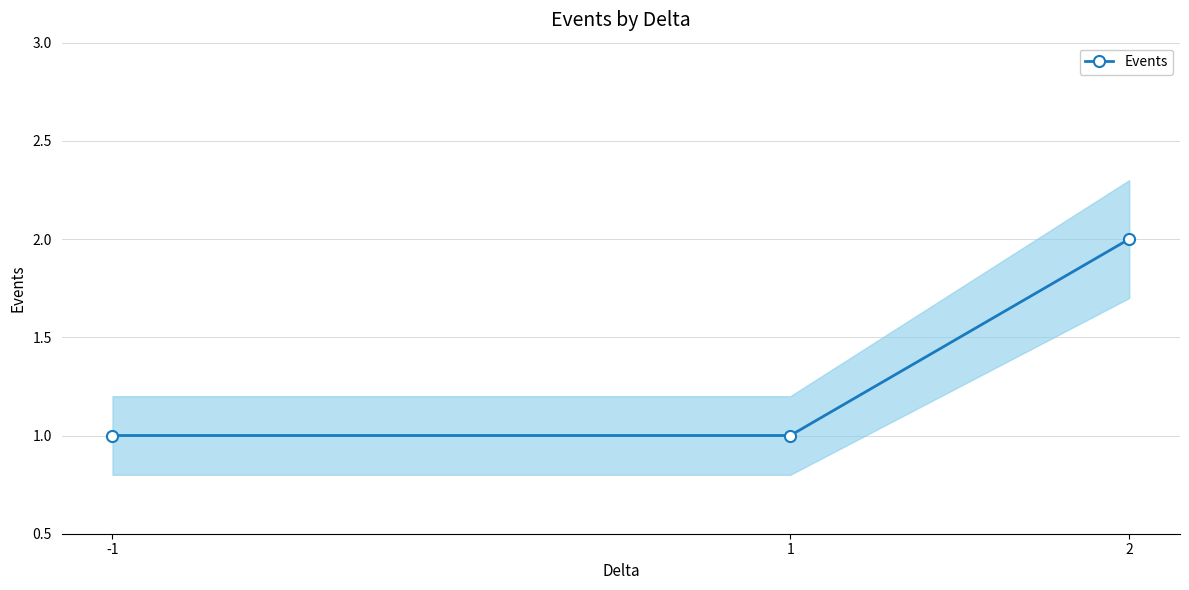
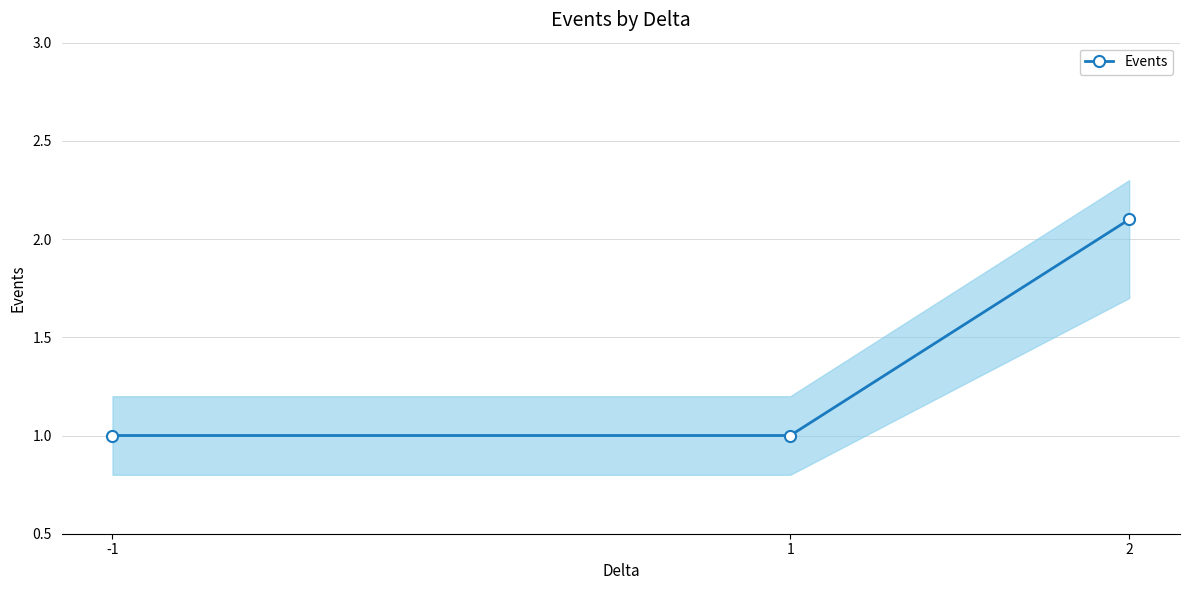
  {
    "Events": {
      "-1": 1.0,
      "1": 1.0,
-     "2": 2.0
+     "2": 2.1
    }
  }
